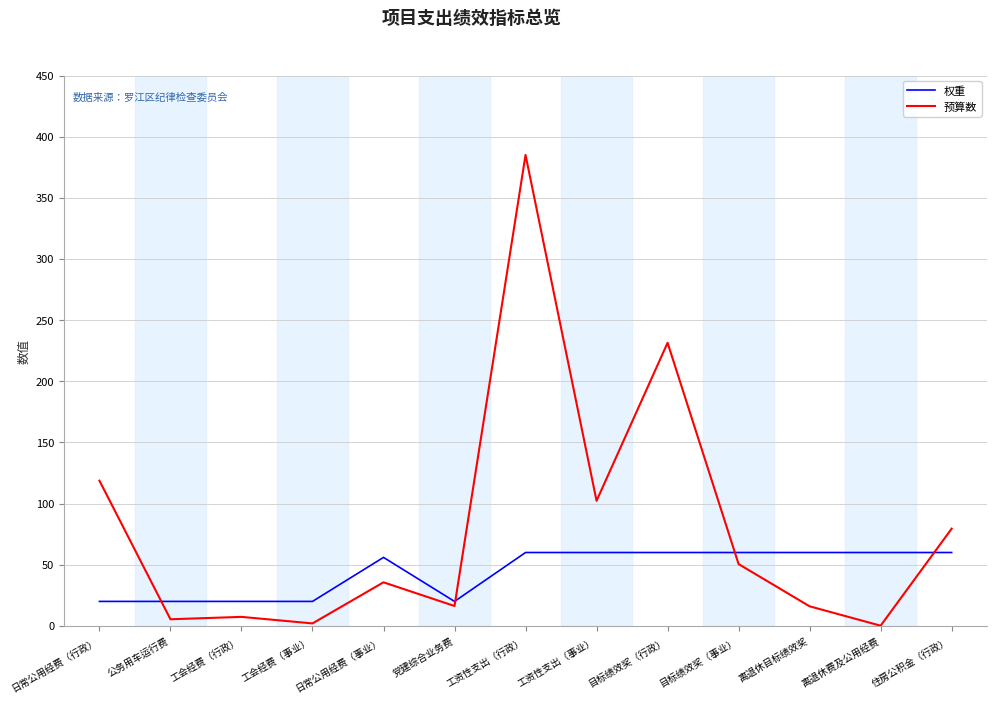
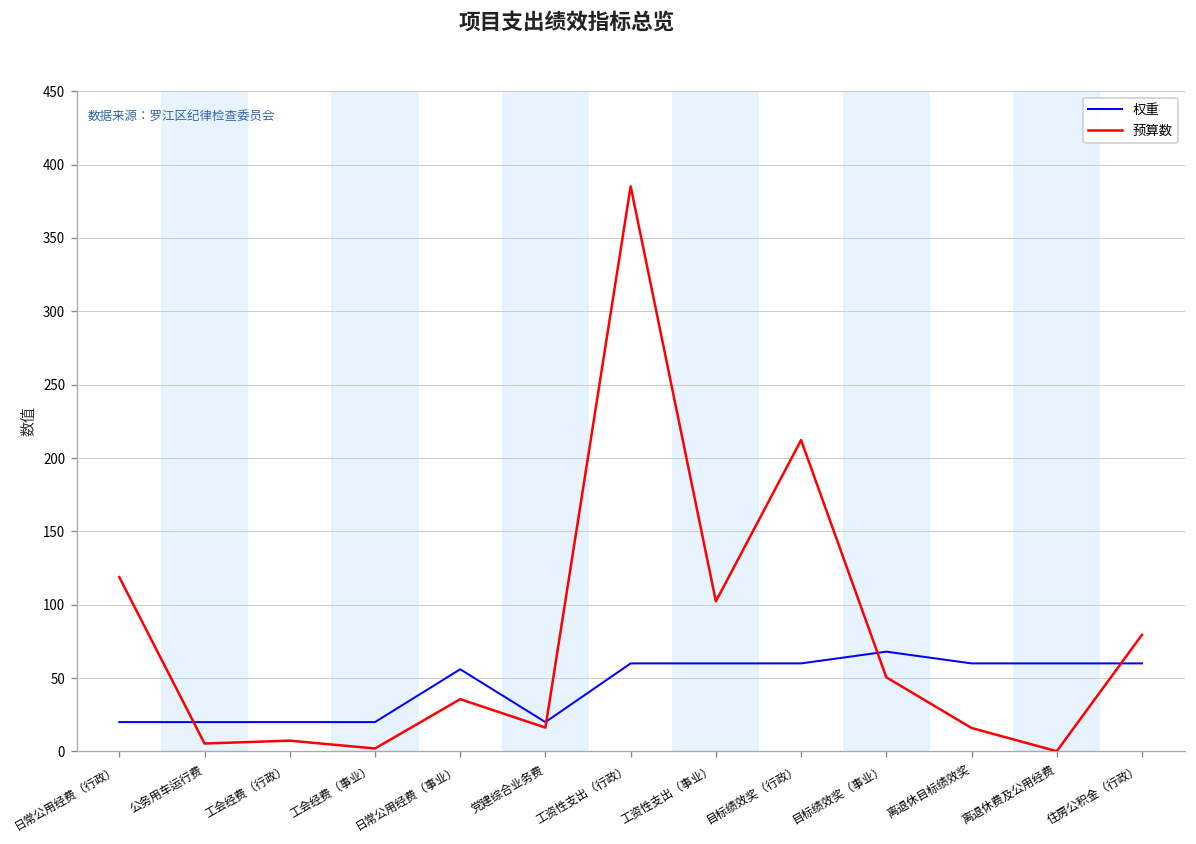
  {
    "权重": {
      "日常公用经费（行政）": 20,
      "公务用车运行费": 20,
      "工会经费（行政）": 20,
      "工会经费（事业）": 20,
      "日常公用经费（事业）": 56,
      "党建综合业务费": 20,
      "工资性支出（行政）": 60,
      "工资性支出（事业）": 60,
      "目标绩效奖（行政）": 60,
-     "目标绩效奖（事业）": 60,
+     "目标绩效奖（事业）": 68,
      "离退休目标绩效奖": 60,
      "离退休费及公用经费": 60,
      "住房公积金（行政）": 60
    },
    "预算数": {
      "日常公用经费（行政）": 119,
      "公务用车运行费": 5,
      "工会经费（行政）": 7,
      "工会经费（事业）": 2,
      "日常公用经费（事业）": 36,
      "党建综合业务费": 16,
      "工资性支出（行政）": 385,
      "工资性支出（事业）": 102,
-     "目标绩效奖（行政）": 232,
+     "目标绩效奖（行政）": 212,
      "目标绩效奖（事业）": 51,
      "离退休目标绩效奖": 16,
      "离退休费及公用经费": 0,
      "住房公积金（行政）": 79
    }
  }
